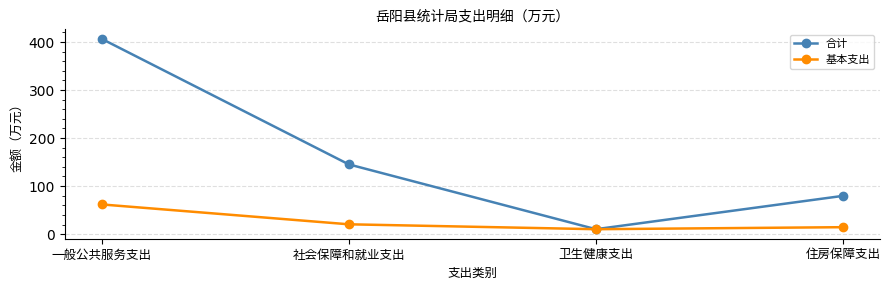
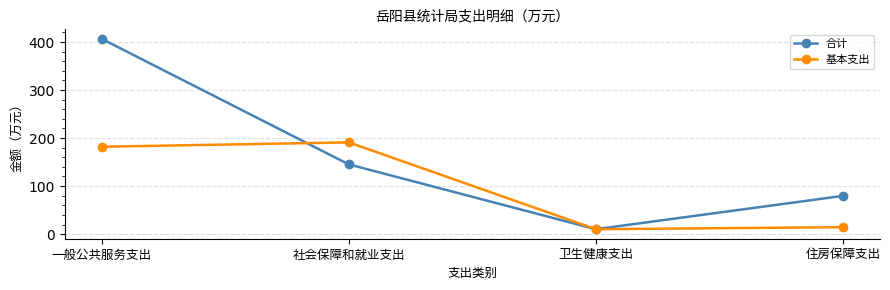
  {
    "合计": {
      "一般公共服务支出": 410,
      "社会保障和就业支出": 150,
      "住房保障支出": 80
    },
    "基本支出": {
-     "一般公共服务支出": 60,
-     "社会保障和就业支出": 20,
+     "一般公共服务支出": 180,
+     "社会保障和就业支出": 190,
      "住房保障支出": 10
    }
  }
